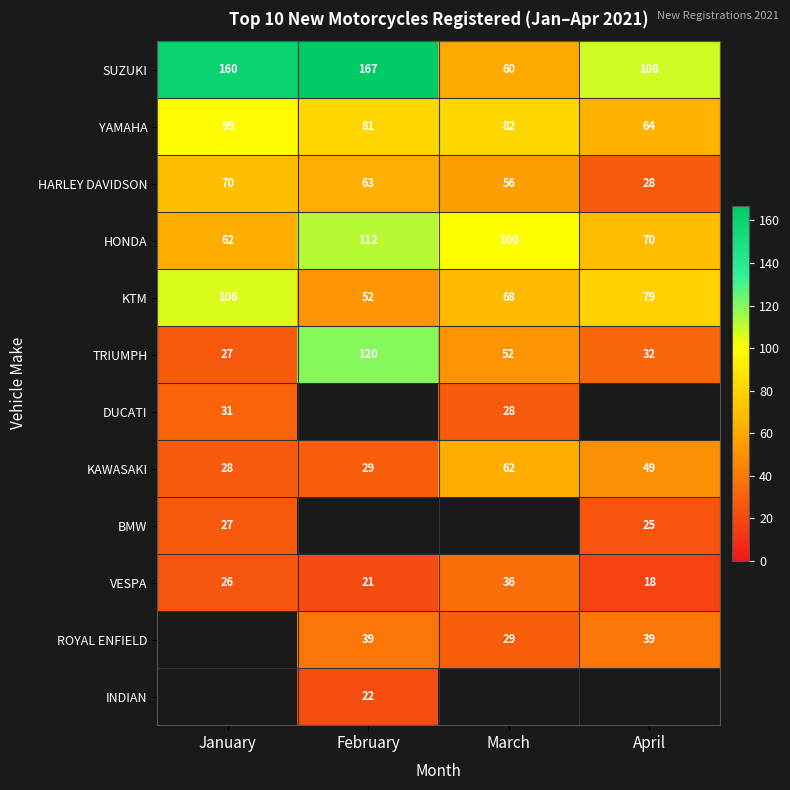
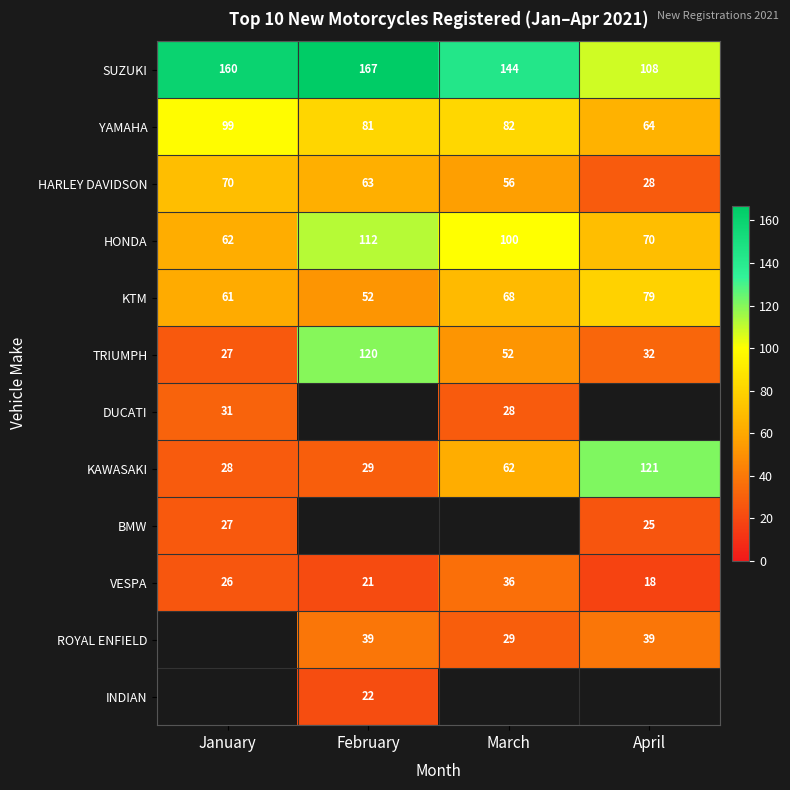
  {
    "SUZUKI": {
      "January": 160,
      "February": 167,
-     "March": 60,
+     "March": 144,
      "April": 108
    },
    "YAMAHA": {
      "January": 99,
      "February": 81,
      "March": 82,
      "April": 64
    },
    "HARLEY DAVIDSON": {
      "January": 70,
      "February": 63,
      "March": 56,
      "April": 28
    },
    "HONDA": {
      "January": 62,
      "February": 112,
      "March": 100,
      "April": 70
    },
    "KTM": {
-     "January": 106,
+     "January": 61,
      "February": 52,
      "March": 68,
      "April": 79
    },
    "TRIUMPH": {
      "January": 27,
      "February": 120,
      "March": 52,
      "April": 32
    },
    "DUCATI": {
      "January": 31,
      "March": 28
    },
    "KAWASAKI": {
      "January": 28,
      "February": 29,
      "March": 62,
-     "April": 49
+     "April": 121
    },
    "BMW": {
      "January": 27,
      "April": 25
    },
    "VESPA": {
      "January": 26,
      "February": 21,
      "March": 36,
      "April": 18
    },
    "ROYAL ENFIELD": {
      "February": 39,
      "March": 29,
      "April": 39
    },
    "INDIAN": {
      "February": 22
    }
  }
